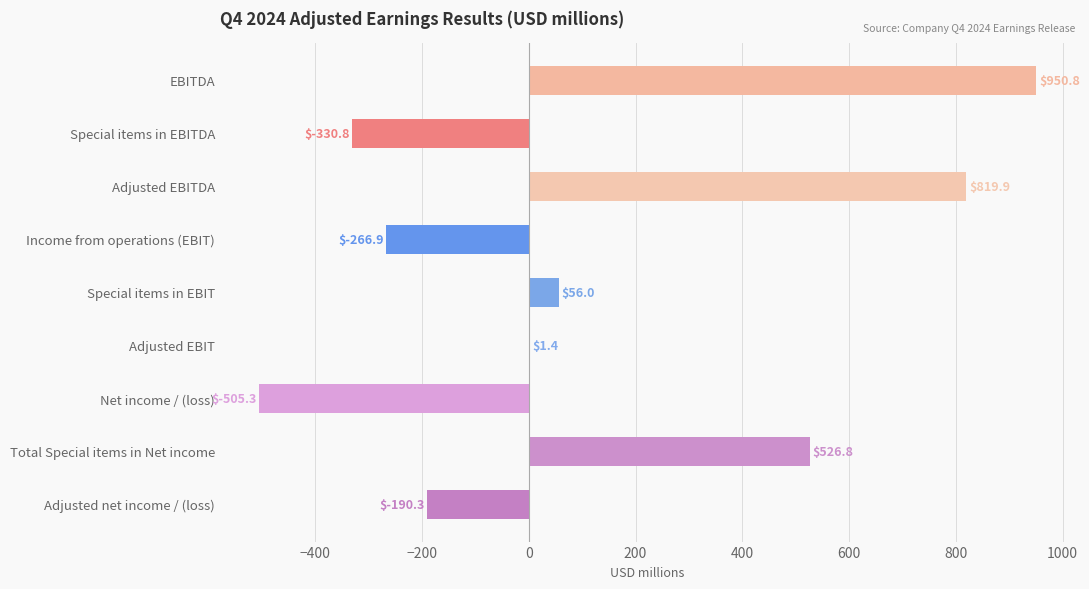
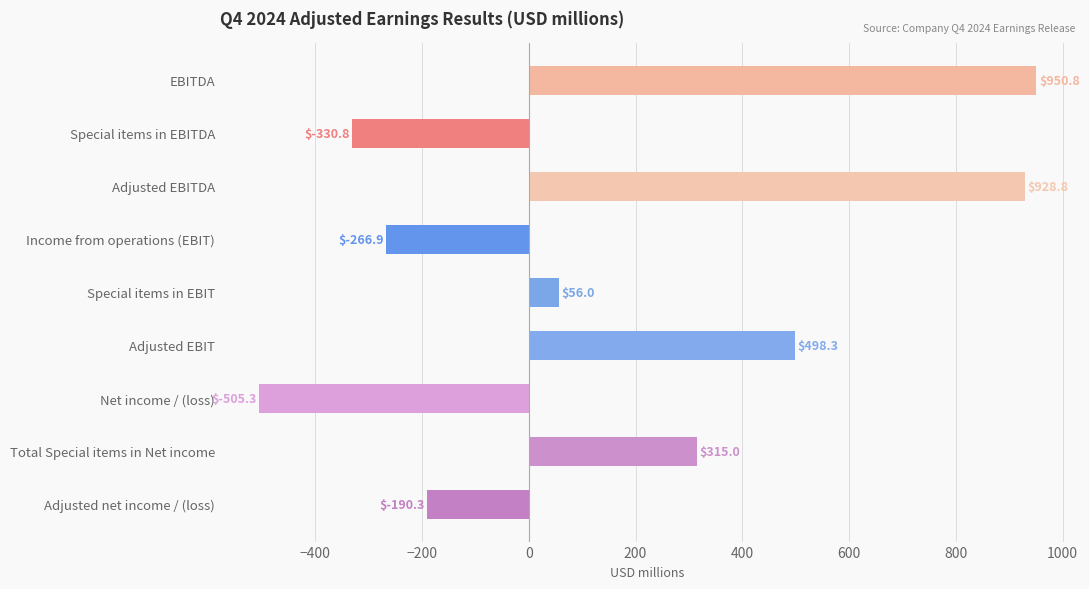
  {
    "EBITDA": "$950.8",
    "Special items in EBITDA": "$-330.8",
-   "Adjusted EBITDA": "$819.9",
+   "Adjusted EBITDA": "$928.8",
    "Income from operations (EBIT)": "$-266.9",
    "Special items in EBIT": "$56.0",
-   "Adjusted EBIT": "$1.4",
+   "Adjusted EBIT": "$498.3",
    "Net income / (loss)": "$-505.3",
-   "Total Special items in Net income": "$526.8",
+   "Total Special items in Net income": "$315.0",
    "Adjusted net income / (loss)": "$-190.3"
  }
